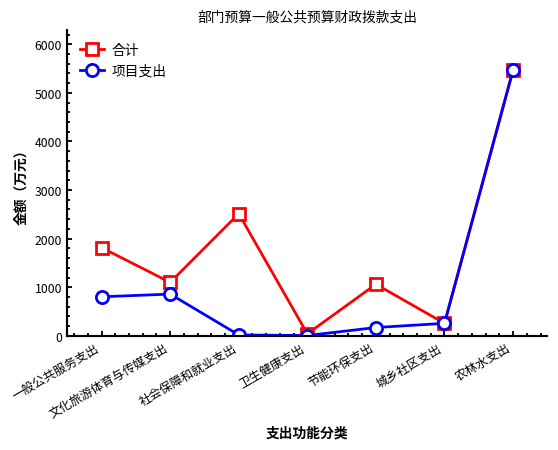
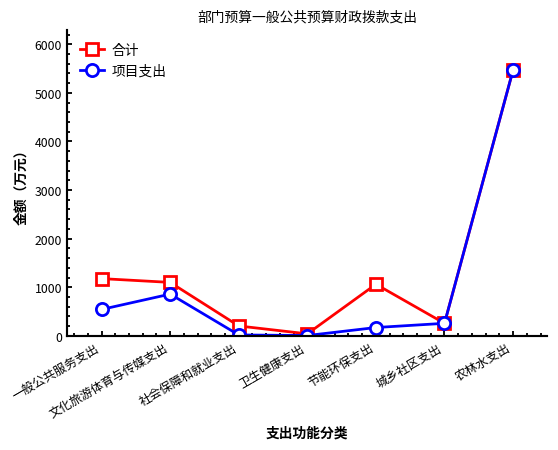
  {
    "合计": {
-     "一般公共服务支出": 1800,
+     "一般公共服务支出": 1200,
      "文化旅游体育与传媒支出": 1100,
-     "社会保障和就业支出": 2500,
+     "社会保障和就业支出": 200,
      "节能环保支出": 1100
    },
    "项目支出": {
-     "一般公共服务支出": 800,
+     "一般公共服务支出": 500,
      "文化旅游体育与传媒支出": 900,
      "社会保障和就业支出": 0,
      "节能环保支出": 200
    }
  }
